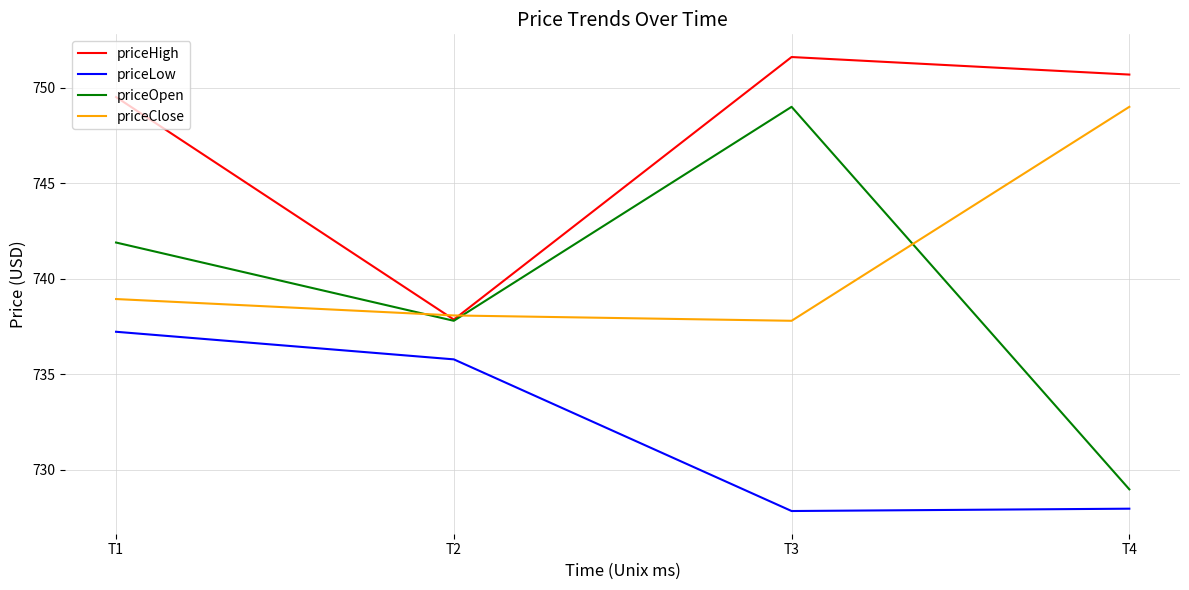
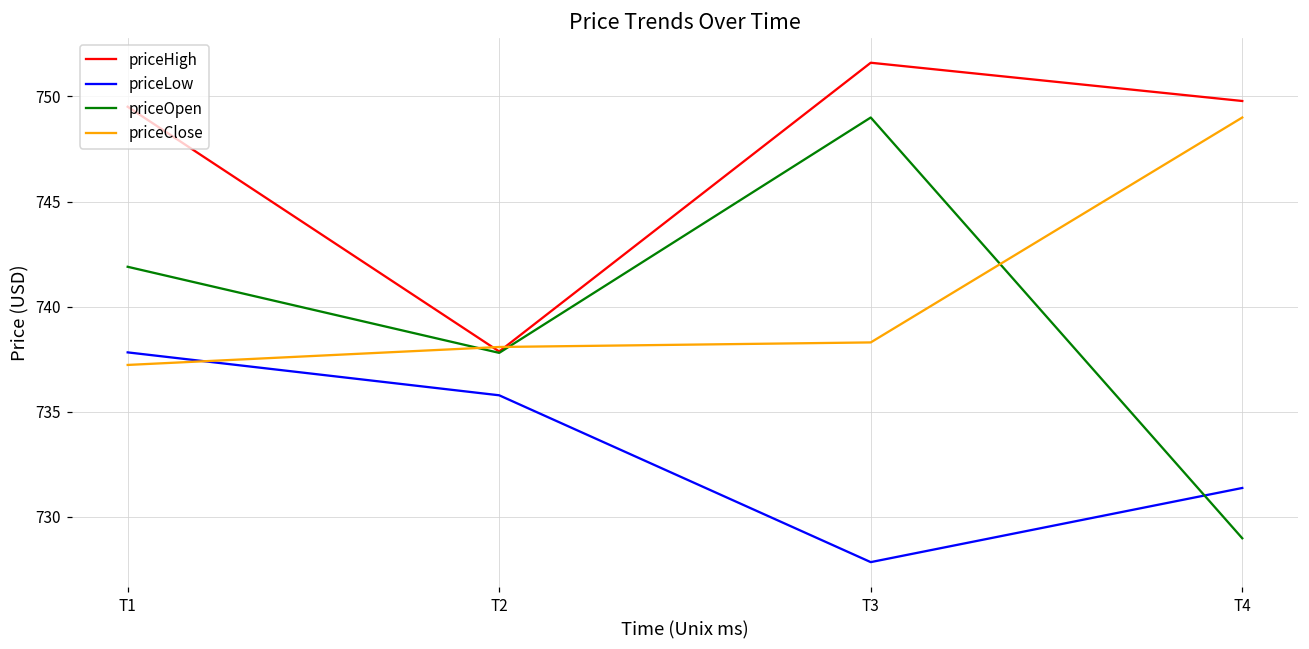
  {
    "priceHigh": {
      "T3": 751.6,
-     "T4": 750.7
+     "T4": 749.8
    },
    "priceLow": {
-     "T1": 737.2,
+     "T1": 737.8,
      "T2": 735.8,
      "T3": 727.9,
-     "T4": 728.0
+     "T4": 731.4
    },
    "priceOpen": {
      "T1": 741.9,
      "T3": 749.0,
      "T4": 729.0
    },
    "priceClose": {
-     "T1": 738.9,
+     "T1": 737.2,
      "T2": 738.1,
-     "T3": 737.8,
+     "T3": 738.3,
      "T4": 749.0
    }
  }
